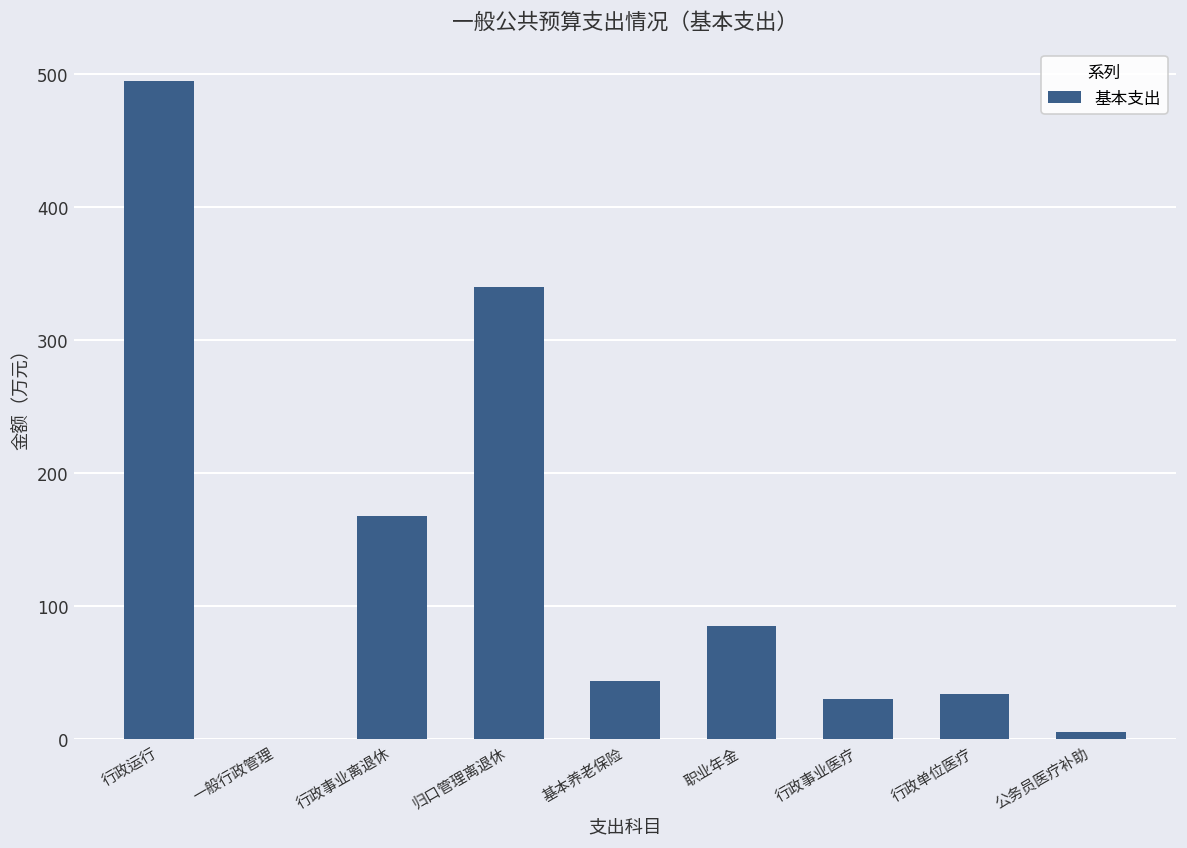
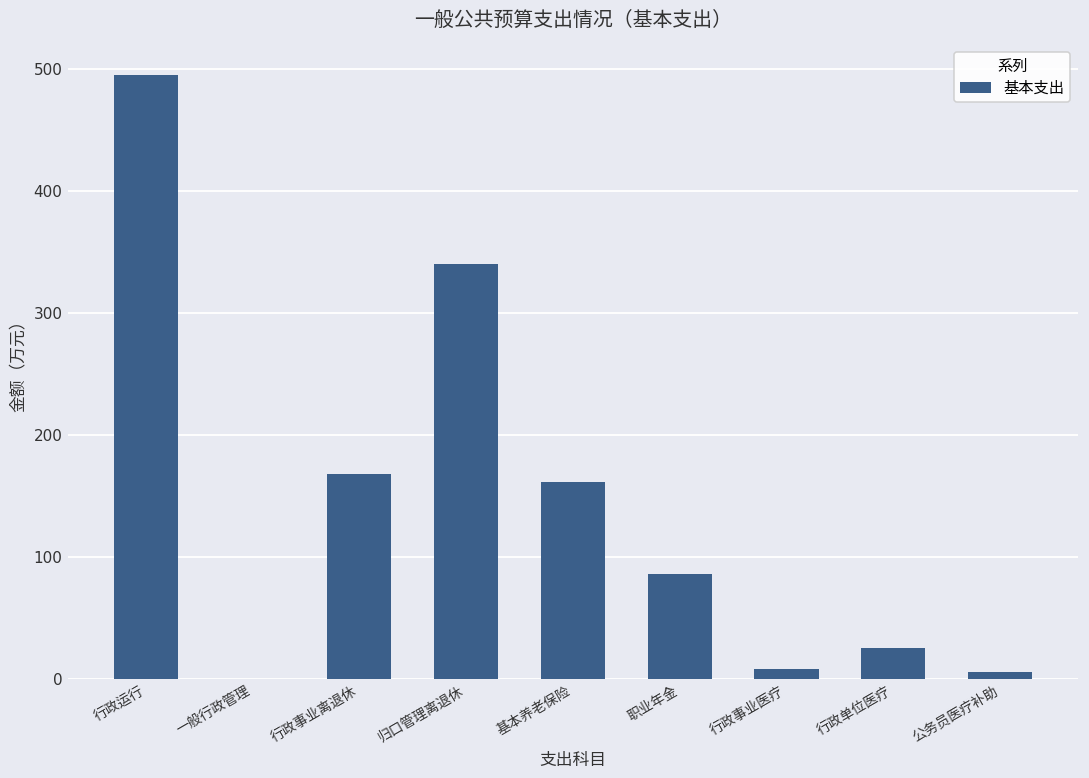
  {
    "行政运行": 495,
    "一般行政管理": 0,
    "行政事业离退休": 168,
    "归口管理离退休": 340,
-   "基本养老保险": 44,
+   "基本养老保险": 162,
    "职业年金": 85,
-   "行政事业医疗": 31,
-   "行政单位医疗": 34,
+   "行政事业医疗": 8,
+   "行政单位医疗": 25,
    "公务员医疗补助": 5
  }
